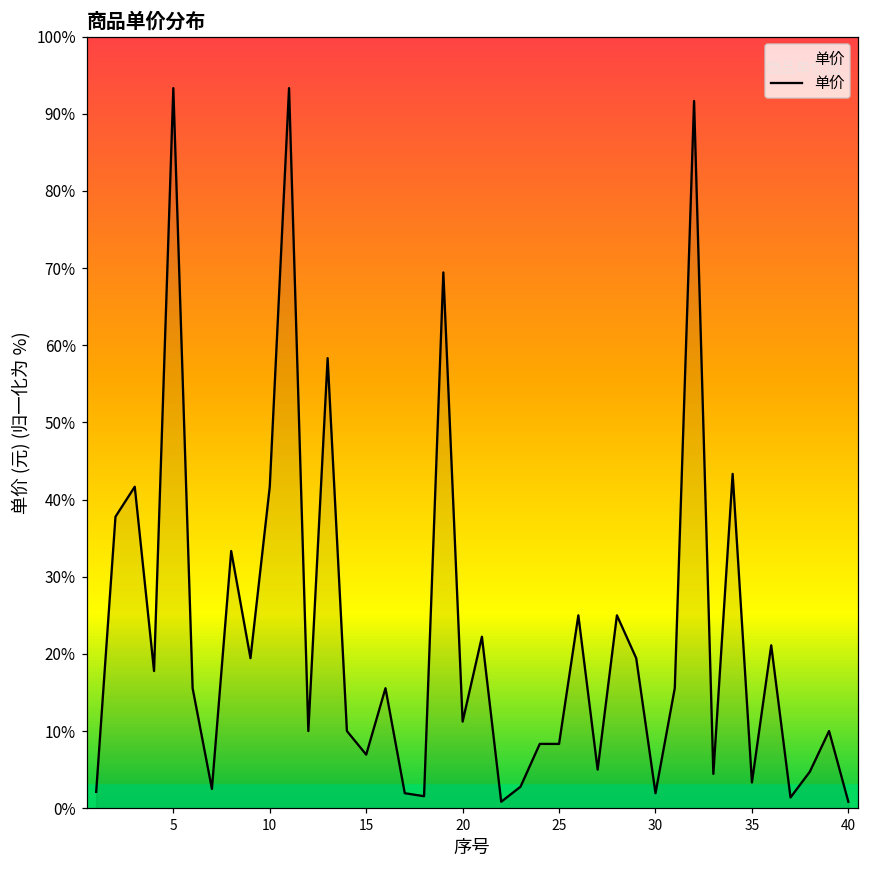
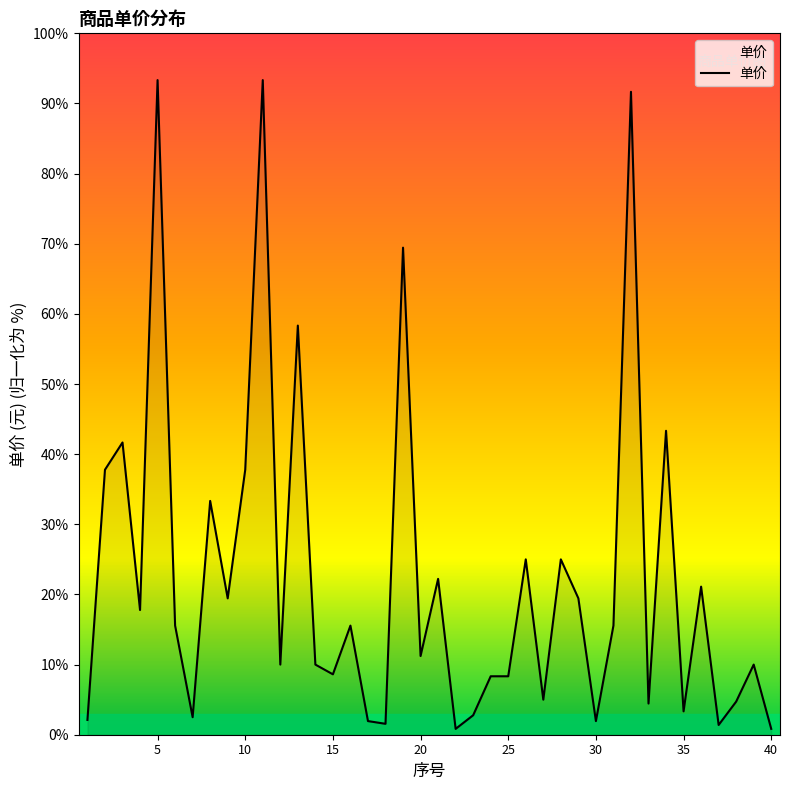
  {
    "5": "93%",
-   "10": "42%",
-   "15": "7%",
+   "10": "38%",
+   "15": "9%",
    "20": "11%",
    "25": "8%",
    "35": "3%"
  }
